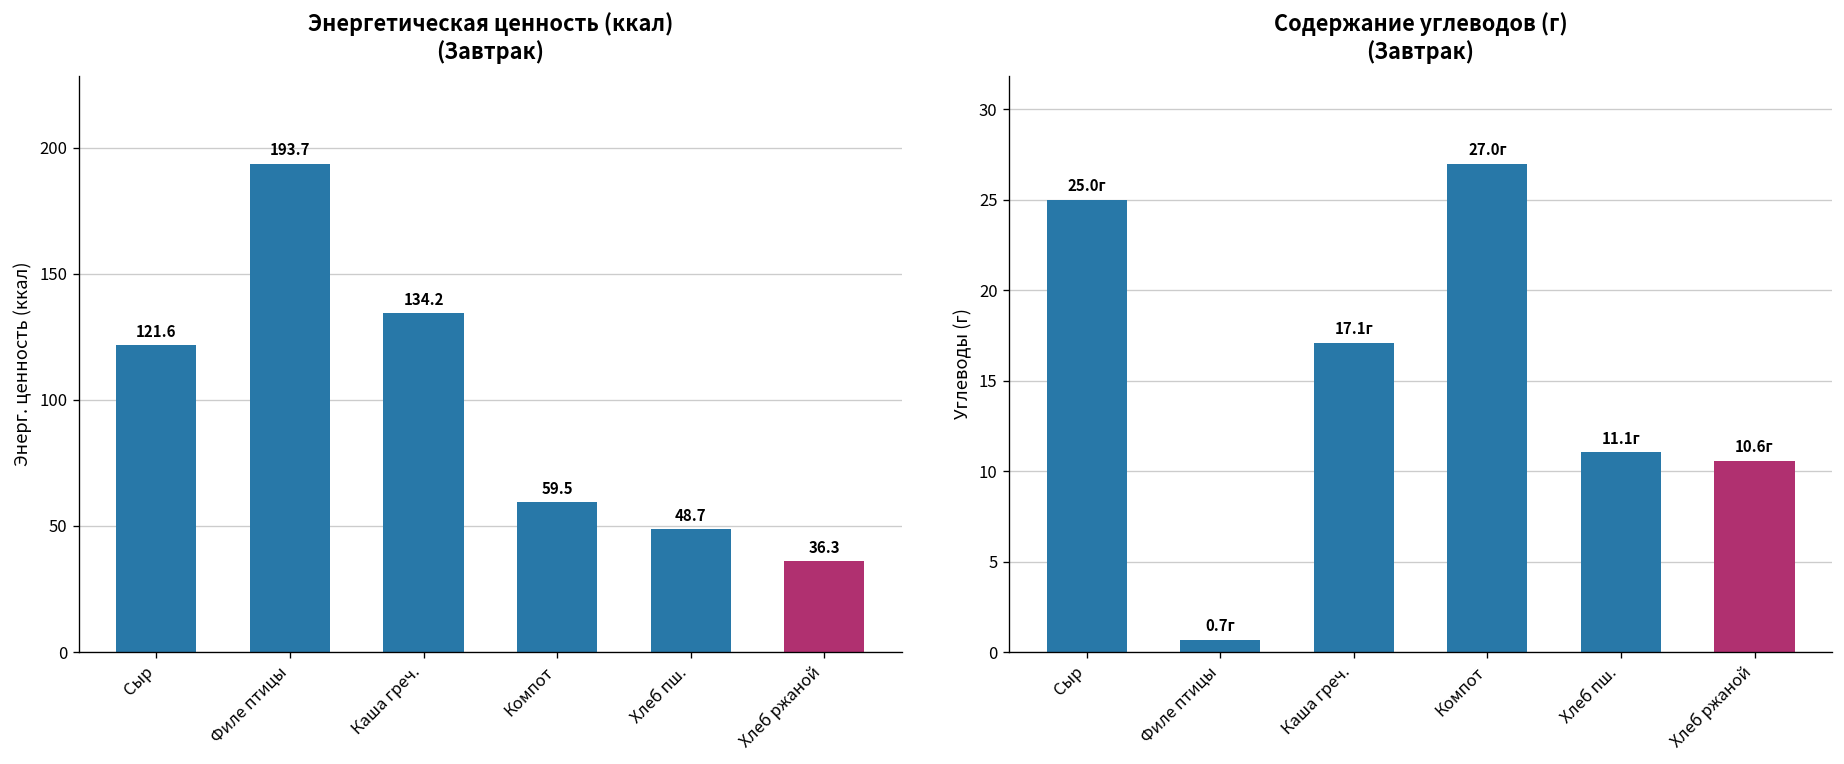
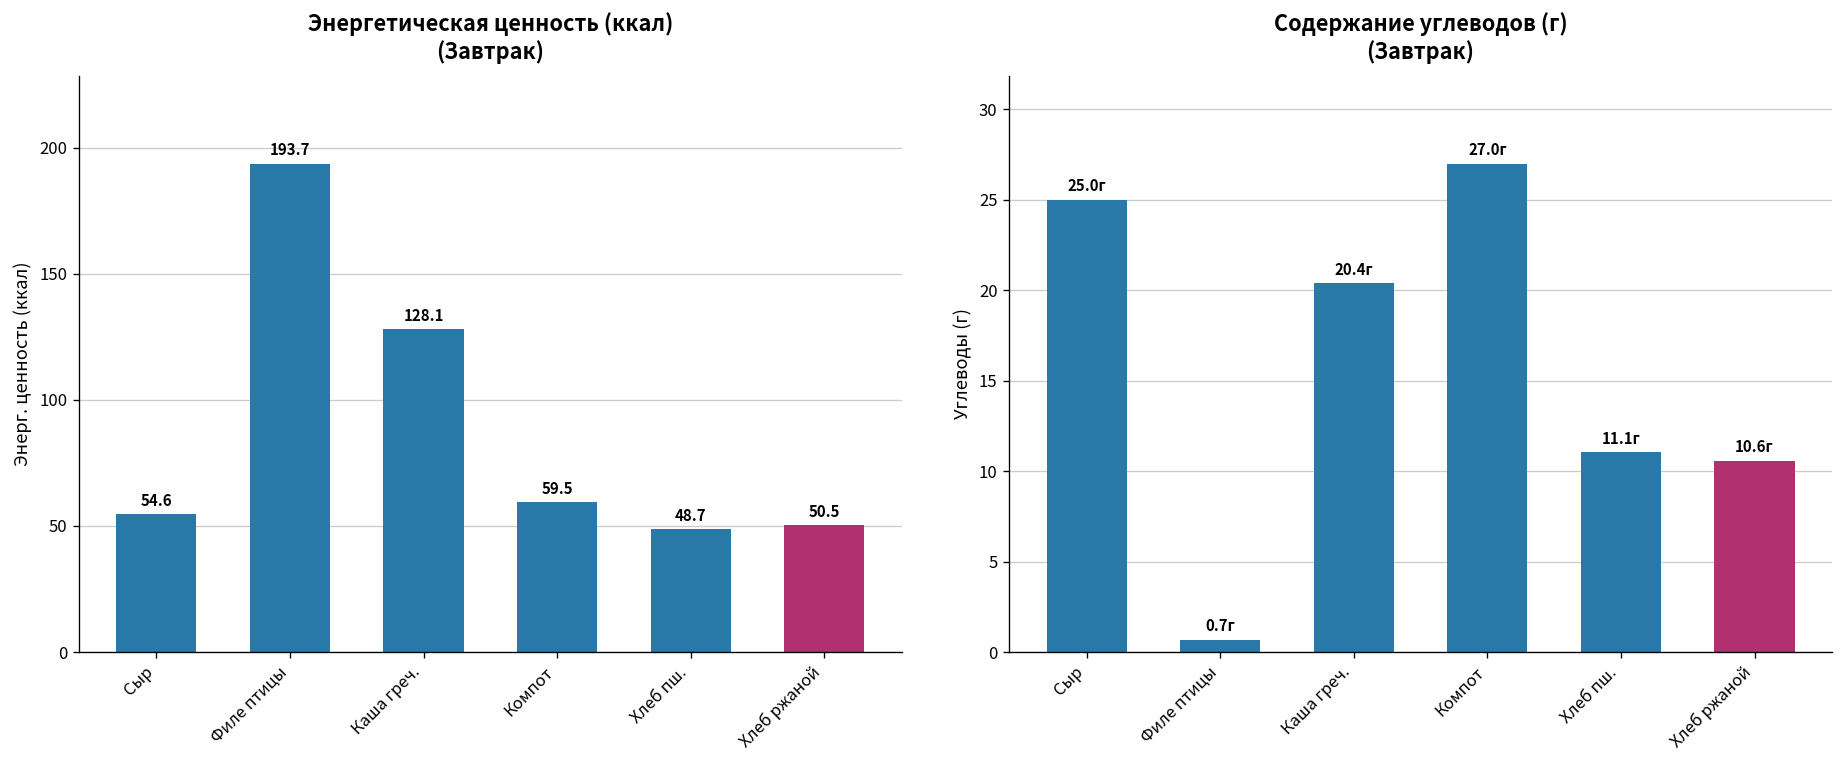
  {
    "Энергетическая ценность (ккал) (Завтрак)": {
-     "Сыр": "121.6",
+     "Сыр": "54.6",
      "Филе птицы": "193.7",
-     "Каша греч.": "134.2",
+     "Каша греч.": "128.1",
      "Компот": "59.5",
      "Хлеб пш.": "48.7",
-     "Хлеб ржаной": "36.3"
+     "Хлеб ржаной": "50.5"
    },
    "Содержание углеводов (г) (Завтрак)": {
      "Сыр": "25.0г",
      "Филе птицы": "0.7г",
-     "Каша греч.": "17.1г",
+     "Каша греч.": "20.4г",
      "Компот": "27.0г",
      "Хлеб пш.": "11.1г",
      "Хлеб ржаной": "10.6г"
    }
  }
